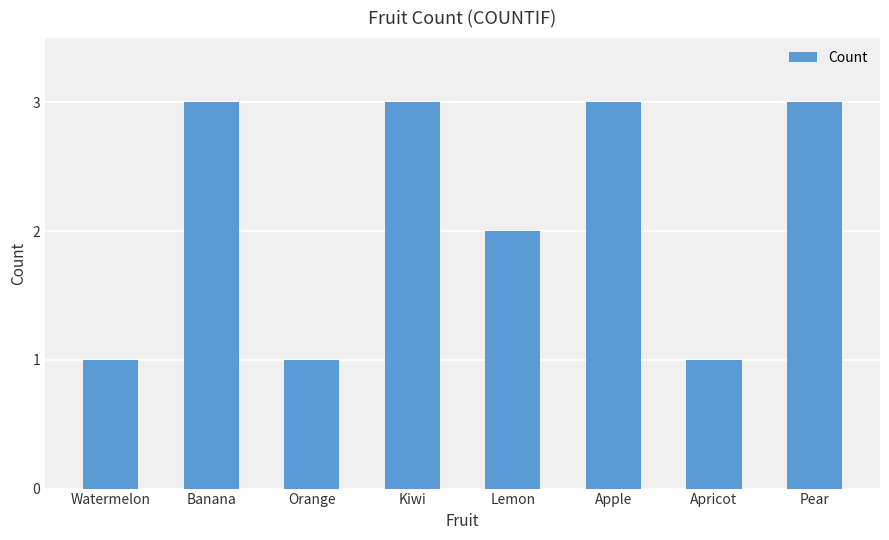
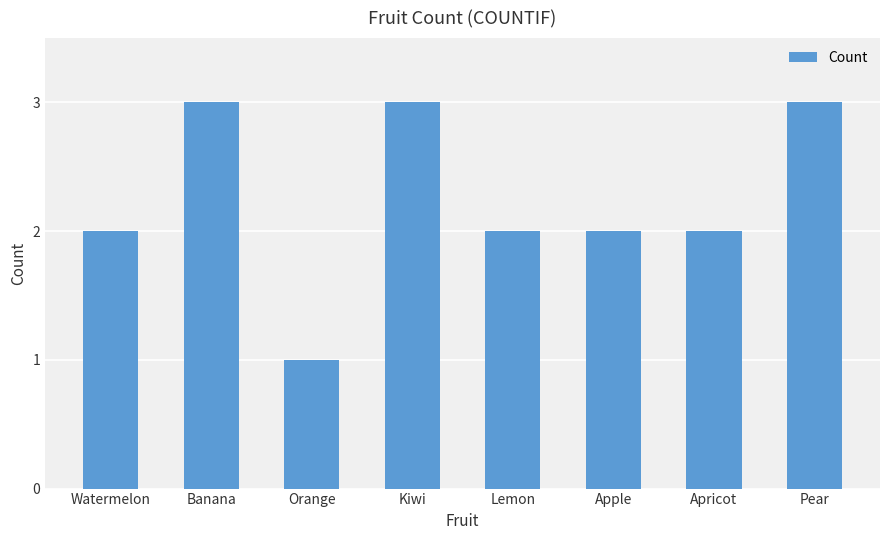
  {
-   "Watermelon": 1,
+   "Watermelon": 2,
    "Banana": 3,
    "Orange": 1,
    "Kiwi": 3,
    "Lemon": 2,
-   "Apple": 3,
-   "Apricot": 1,
+   "Apple": 2,
+   "Apricot": 2,
    "Pear": 3
  }
